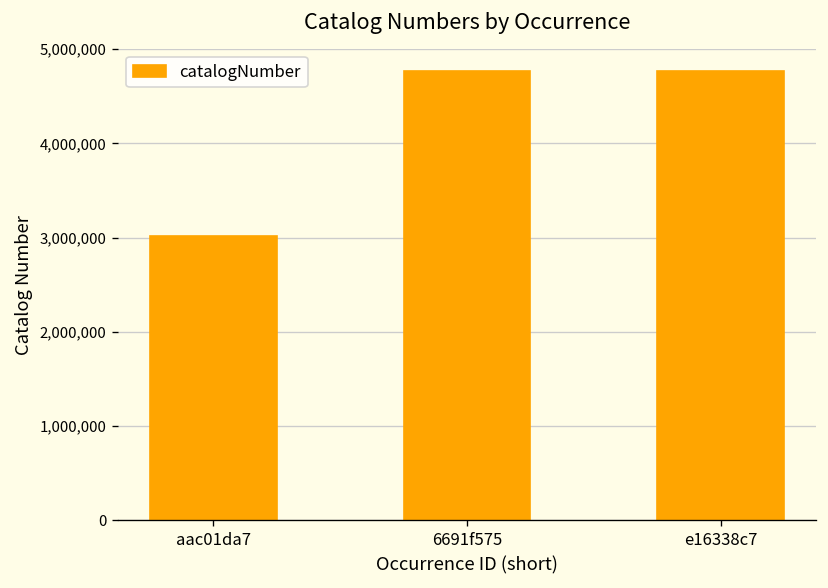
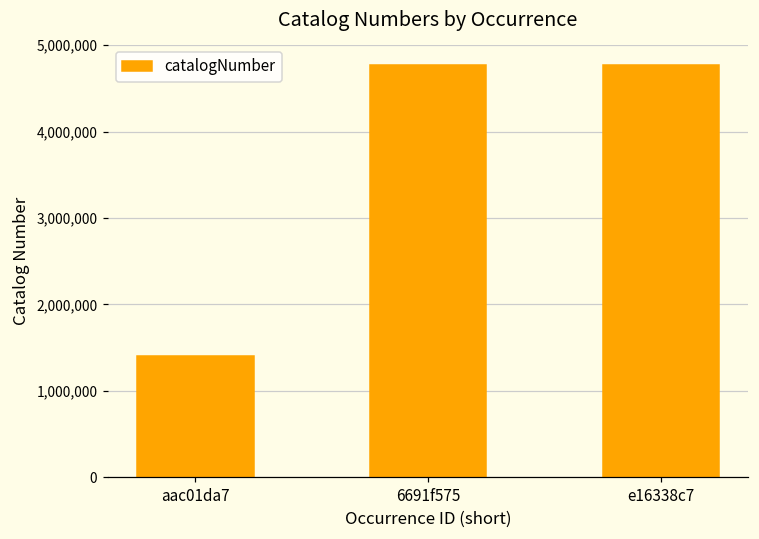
  {
-   "aac01da7": "3,000,000",
+   "aac01da7": "1,400,000",
    "6691f575": "4,800,000",
    "e16338c7": "4,800,000"
  }
